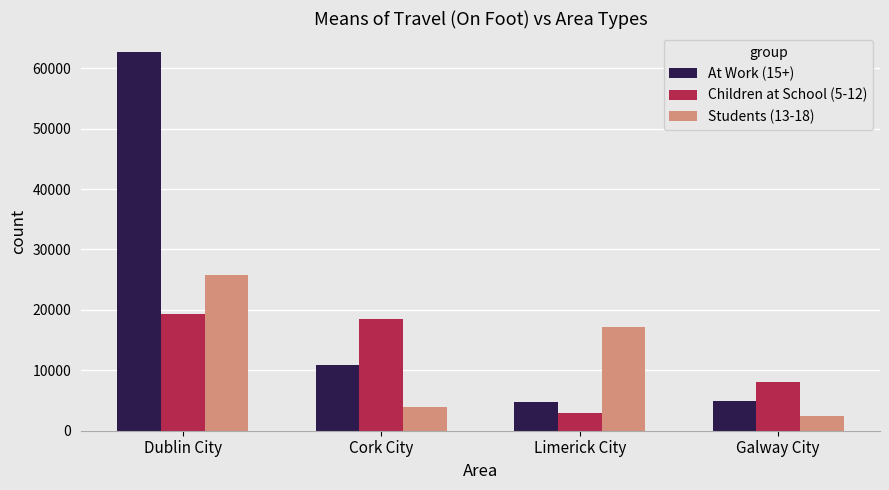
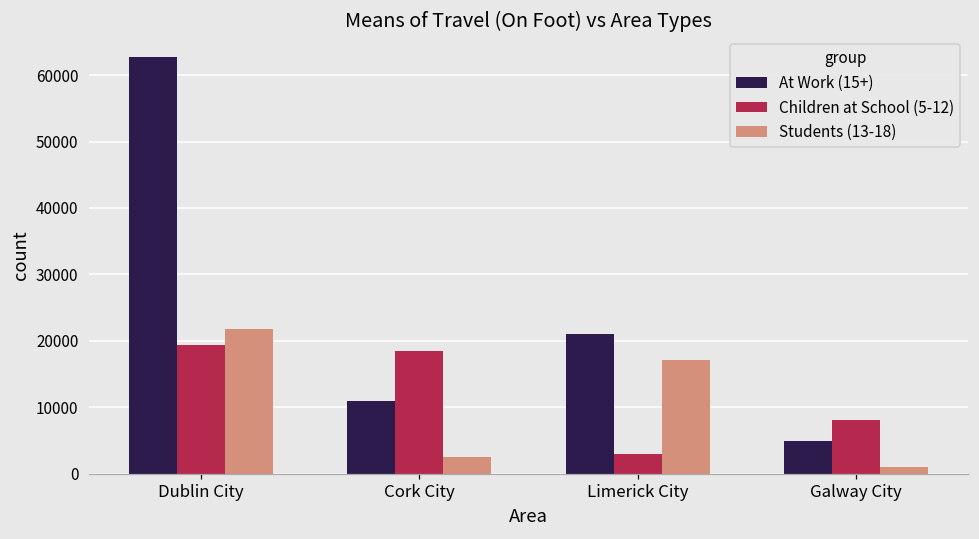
  {
    "At Work (15+)": {
      "Dublin City": 63000,
      "Cork City": 11000,
-     "Limerick City": 5000,
+     "Limerick City": 21000,
      "Galway City": 5000
    },
    "Children at School (5-12)": {
      "Dublin City": 19000,
      "Cork City": 18000,
      "Limerick City": 3000,
      "Galway City": 8000
    },
    "Students (13-18)": {
-     "Dublin City": 26000,
-     "Cork City": 4000,
+     "Dublin City": 22000,
+     "Cork City": 3000,
      "Limerick City": 17000,
-     "Galway City": 2000
+     "Galway City": 1000
    }
  }
